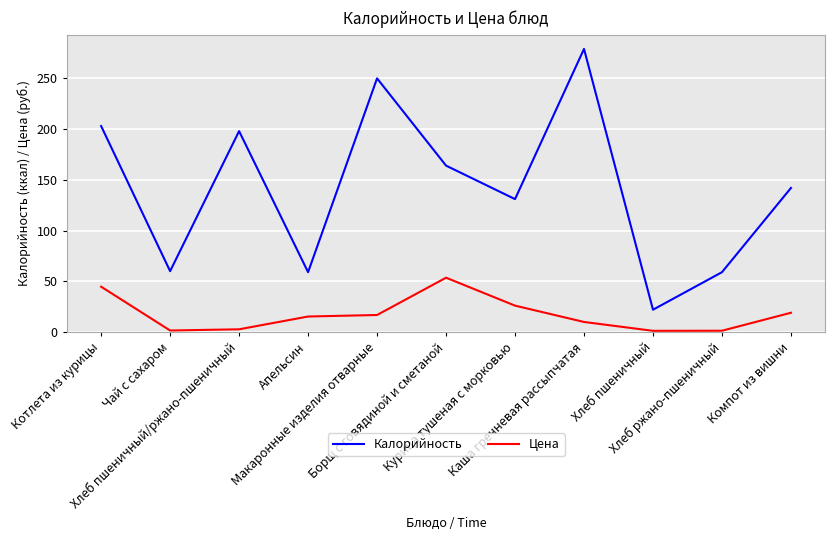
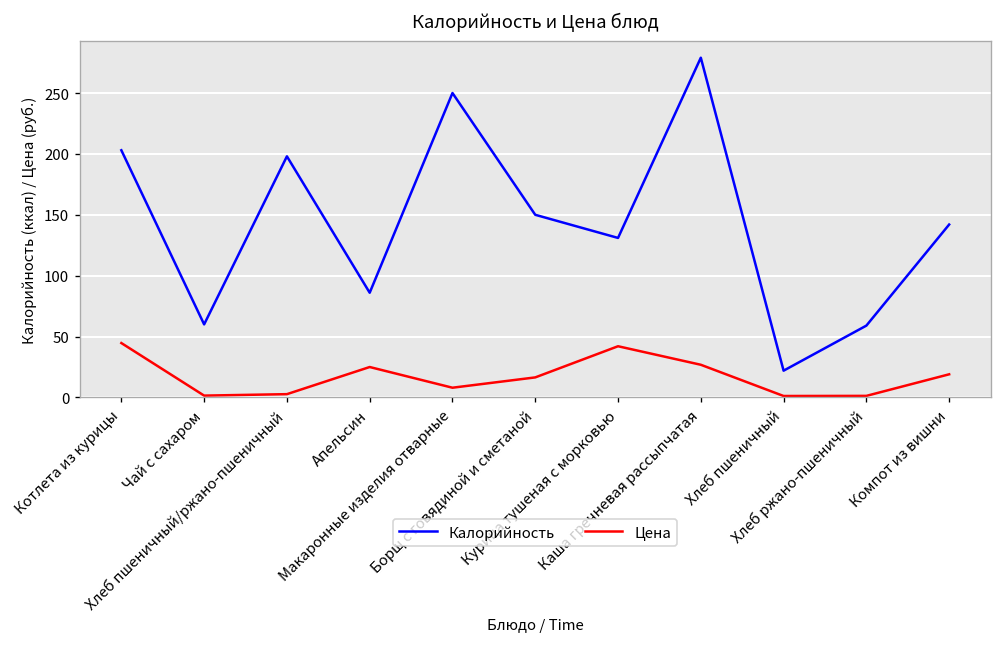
  {
    "Калорийность": {
      "Котлета из курицы": 203,
      "Чай с сахаром": 60,
      "Хлеб пшеничный/ржано-пшеничный": 198,
-     "Апельсин": 59,
+     "Апельсин": 86,
      "Макаронные изделия отварные": 250,
-     "Борщ с говядиной и сметаной": 164,
+     "Борщ с говядиной и сметаной": 150,
      "Курица тушеная с морковью": 131,
      "Каша гречневая рассыпчатая": 279,
      "Хлеб пшеничный": 22,
      "Хлеб ржано-пшеничный": 59,
      "Компот из вишни": 142
    },
    "Цена": {
      "Котлета из курицы": 45,
      "Чай с сахаром": 2,
      "Хлеб пшеничный/ржано-пшеничный": 3,
-     "Апельсин": 15,
-     "Макаронные изделия отварные": 17,
-     "Борщ с говядиной и сметаной": 54,
-     "Курица тушеная с морковью": 26,
-     "Каша гречневая рассыпчатая": 10,
+     "Апельсин": 25,
+     "Макаронные изделия отварные": 8,
+     "Борщ с говядиной и сметаной": 16,
+     "Курица тушеная с морковью": 42,
+     "Каша гречневая рассыпчатая": 27,
      "Хлеб пшеничный": 1,
      "Хлеб ржано-пшеничный": 1,
      "Компот из вишни": 19
    }
  }
